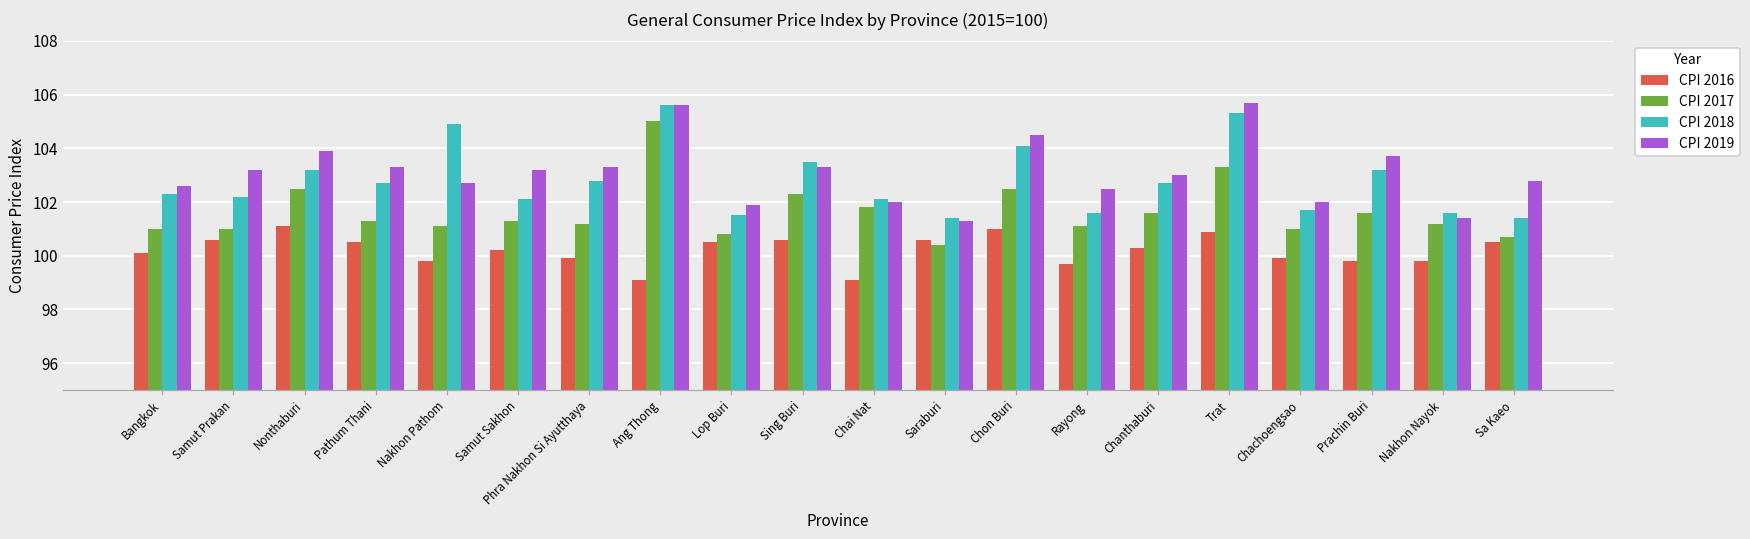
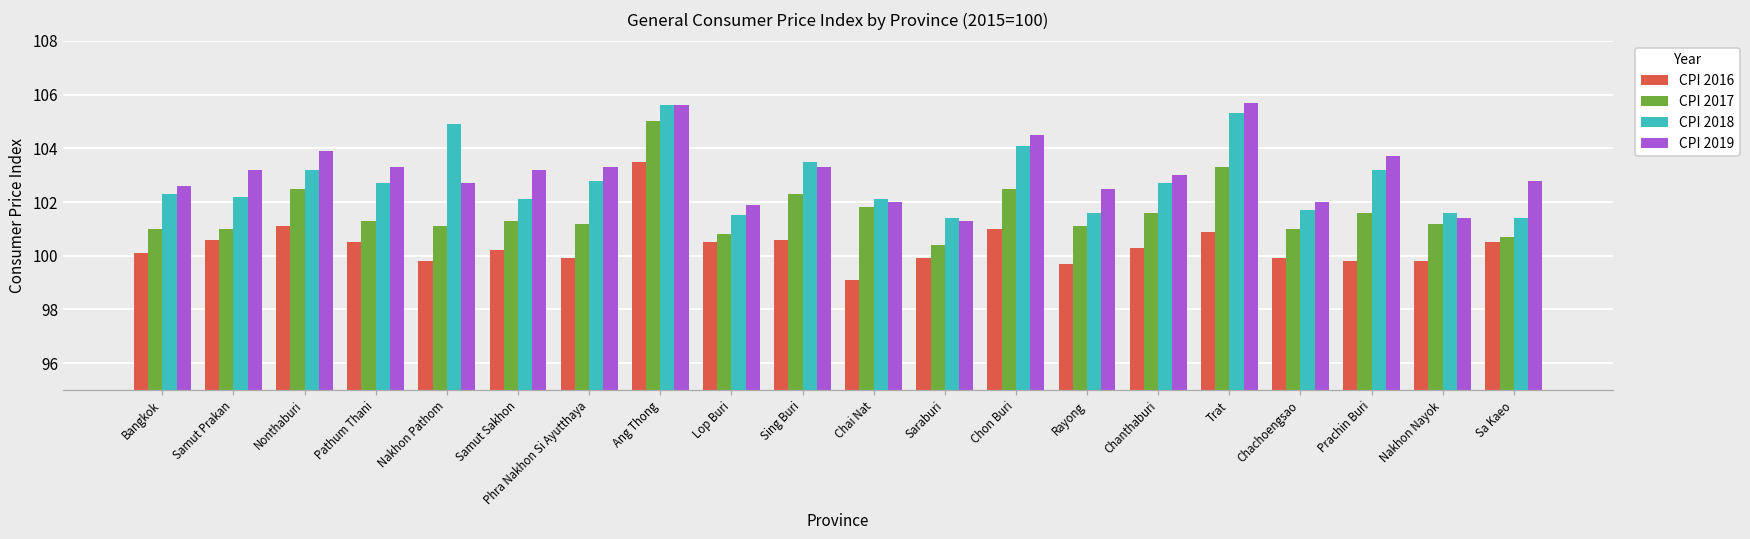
  {
    "CPI 2016": {
      "Bangkok": 100.1,
      "Samut Prakan": 100.6,
      "Nonthaburi": 101.1,
      "Pathum Thani": 100.5,
      "Nakhon Pathom": 99.8,
      "Samut Sakhon": 100.2,
      "Phra Nakhon Si Ayutthaya": 99.9,
-     "Ang Thong": 99.1,
+     "Ang Thong": 103.5,
      "Lop Buri": 100.5,
      "Sing Buri": 100.6,
      "Chai Nat": 99.1,
-     "Saraburi": 100.6,
+     "Saraburi": 99.9,
      "Chon Buri": 101.0,
      "Rayong": 99.7,
      "Chanthaburi": 100.3,
      "Trat": 100.9,
      "Chachoengsao": 99.9,
      "Prachin Buri": 99.8,
      "Nakhon Nayok": 99.8,
      "Sa Kaeo": 100.5
    },
    "CPI 2017": {
      "Bangkok": 101.0,
      "Samut Prakan": 101.0,
      "Nonthaburi": 102.5,
      "Pathum Thani": 101.3,
      "Nakhon Pathom": 101.1,
      "Samut Sakhon": 101.3,
      "Phra Nakhon Si Ayutthaya": 101.2,
      "Ang Thong": 105.0,
      "Lop Buri": 100.8,
      "Sing Buri": 102.3,
      "Chai Nat": 101.8,
      "Saraburi": 100.4,
      "Chon Buri": 102.5,
      "Rayong": 101.1,
      "Chanthaburi": 101.6,
      "Trat": 103.3,
      "Chachoengsao": 101.0,
      "Prachin Buri": 101.6,
      "Nakhon Nayok": 101.2,
      "Sa Kaeo": 100.7
    },
    "CPI 2018": {
      "Bangkok": 102.3,
      "Samut Prakan": 102.2,
      "Nonthaburi": 103.2,
      "Pathum Thani": 102.7,
      "Nakhon Pathom": 104.9,
      "Samut Sakhon": 102.1,
      "Phra Nakhon Si Ayutthaya": 102.8,
      "Ang Thong": 105.6,
      "Lop Buri": 101.5,
      "Sing Buri": 103.5,
      "Chai Nat": 102.1,
      "Saraburi": 101.4,
      "Chon Buri": 104.1,
      "Rayong": 101.6,
      "Chanthaburi": 102.7,
      "Trat": 105.3,
      "Chachoengsao": 101.7,
      "Prachin Buri": 103.2,
      "Nakhon Nayok": 101.6,
      "Sa Kaeo": 101.4
    },
    "CPI 2019": {
      "Bangkok": 102.6,
      "Samut Prakan": 103.2,
      "Nonthaburi": 103.9,
      "Pathum Thani": 103.3,
      "Nakhon Pathom": 102.7,
      "Samut Sakhon": 103.2,
      "Phra Nakhon Si Ayutthaya": 103.3,
      "Ang Thong": 105.6,
      "Lop Buri": 101.9,
      "Sing Buri": 103.3,
      "Chai Nat": 102.0,
      "Saraburi": 101.3,
      "Chon Buri": 104.5,
      "Rayong": 102.5,
      "Chanthaburi": 103.0,
      "Trat": 105.7,
      "Chachoengsao": 102.0,
      "Prachin Buri": 103.7,
      "Nakhon Nayok": 101.4,
      "Sa Kaeo": 102.8
    }
  }
